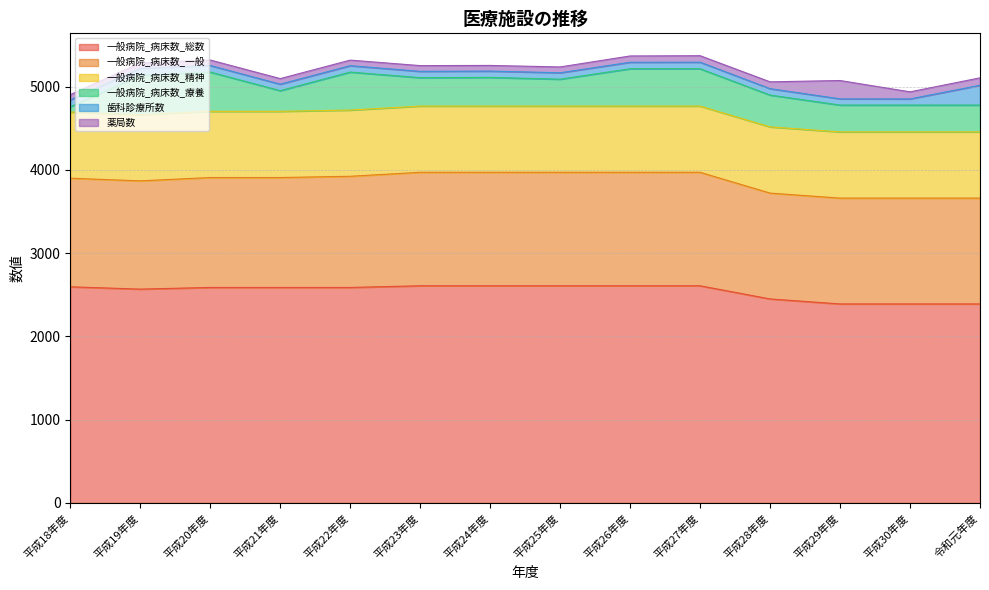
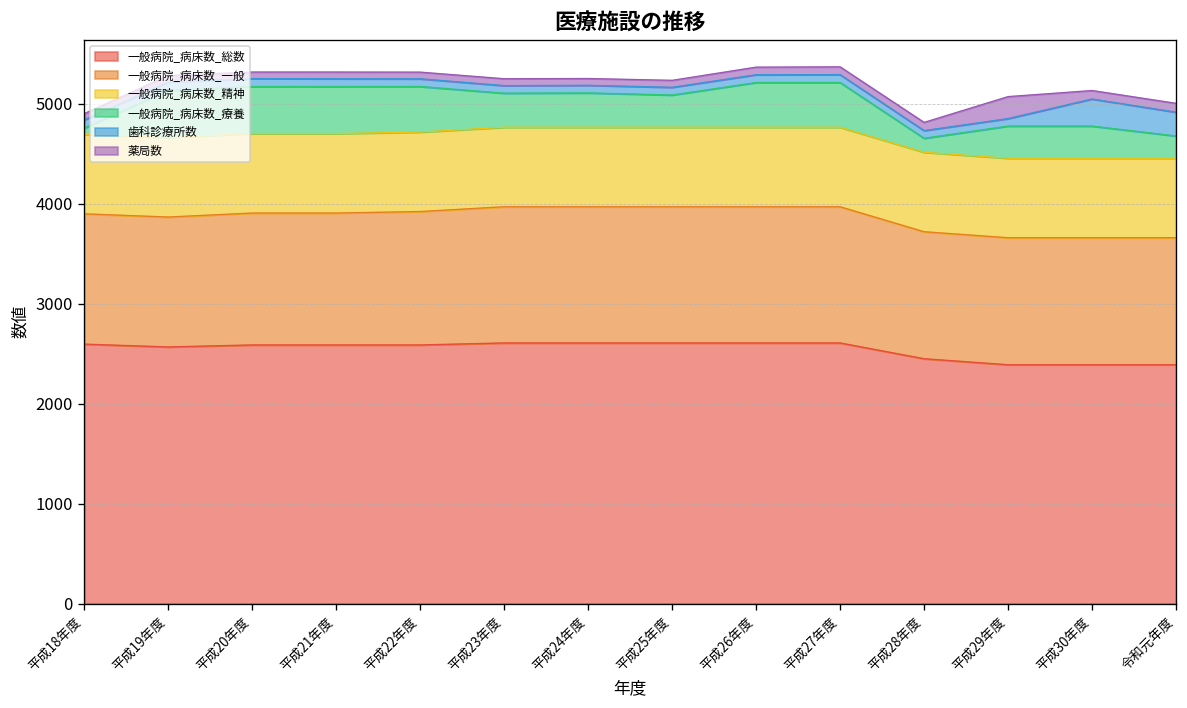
  {
    "一般病院_病床数_精神": {
      "平成18年度": 800,
      "平成20年度": 800,
      "平成21年度": 800,
      "平成22年度": 800,
      "平成23年度": 800,
      "平成24年度": 800,
      "平成25年度": 800,
      "平成26年度": 800,
      "平成27年度": 800,
      "平成28年度": 800,
      "平成29年度": 800,
      "平成30年度": 800,
      "令和元年度": 800
    },
    "一般病院_病床数_療養": {
      "平成18年度": 100,
      "平成20年度": 500,
-     "平成21年度": 200,
+     "平成21年度": 500,
      "平成22年度": 500,
      "平成23年度": 300,
      "平成24年度": 300,
      "平成25年度": 300,
      "平成26年度": 400,
      "平成27年度": 400,
-     "平成28年度": 400,
+     "平成28年度": 100,
      "平成29年度": 300,
      "平成30年度": 300,
-     "令和元年度": 300
+     "令和元年度": 200
    },
    "歯科診療所数": {
      "平成18年度": 100,
      "平成20年度": 100,
      "平成21年度": 100,
      "平成22年度": 100,
      "平成23年度": 100,
      "平成24年度": 100,
      "平成25年度": 100,
      "平成26年度": 100,
      "平成27年度": 100,
      "平成28年度": 100,
      "平成29年度": 100,
-     "平成30年度": 100,
+     "平成30年度": 300,
      "令和元年度": 200
    },
    "薬局数": {
      "平成18年度": 100,
      "平成20年度": 100,
      "平成21年度": 100,
      "平成22年度": 100,
      "平成23年度": 100,
      "平成24年度": 100,
      "平成25年度": 100,
      "平成26年度": 100,
      "平成27年度": 100,
      "平成28年度": 100,
      "平成29年度": 200,
      "平成30年度": 100,
      "令和元年度": 100
    }
  }
